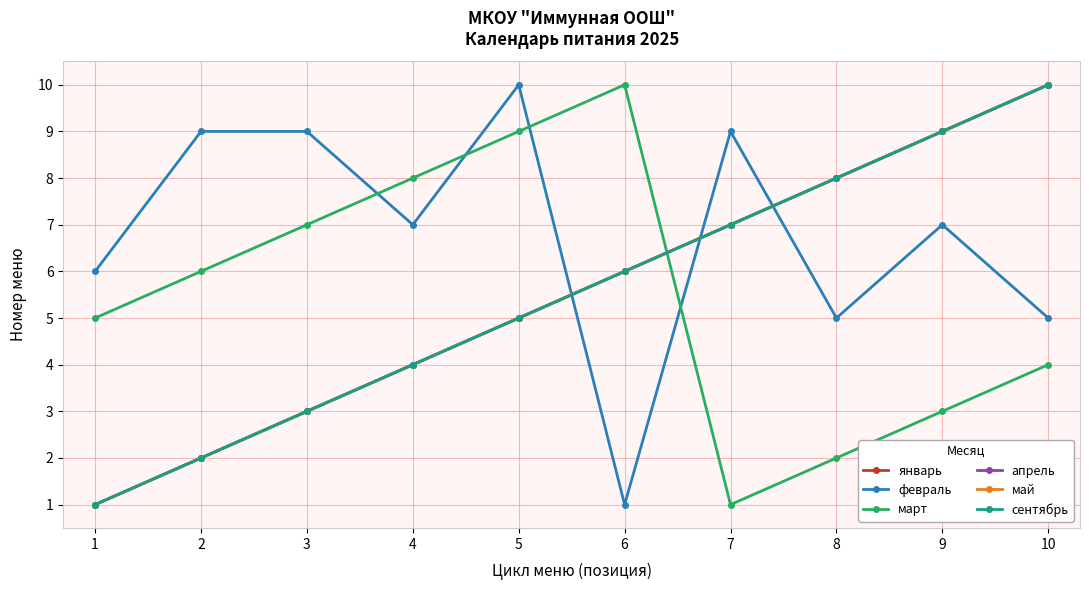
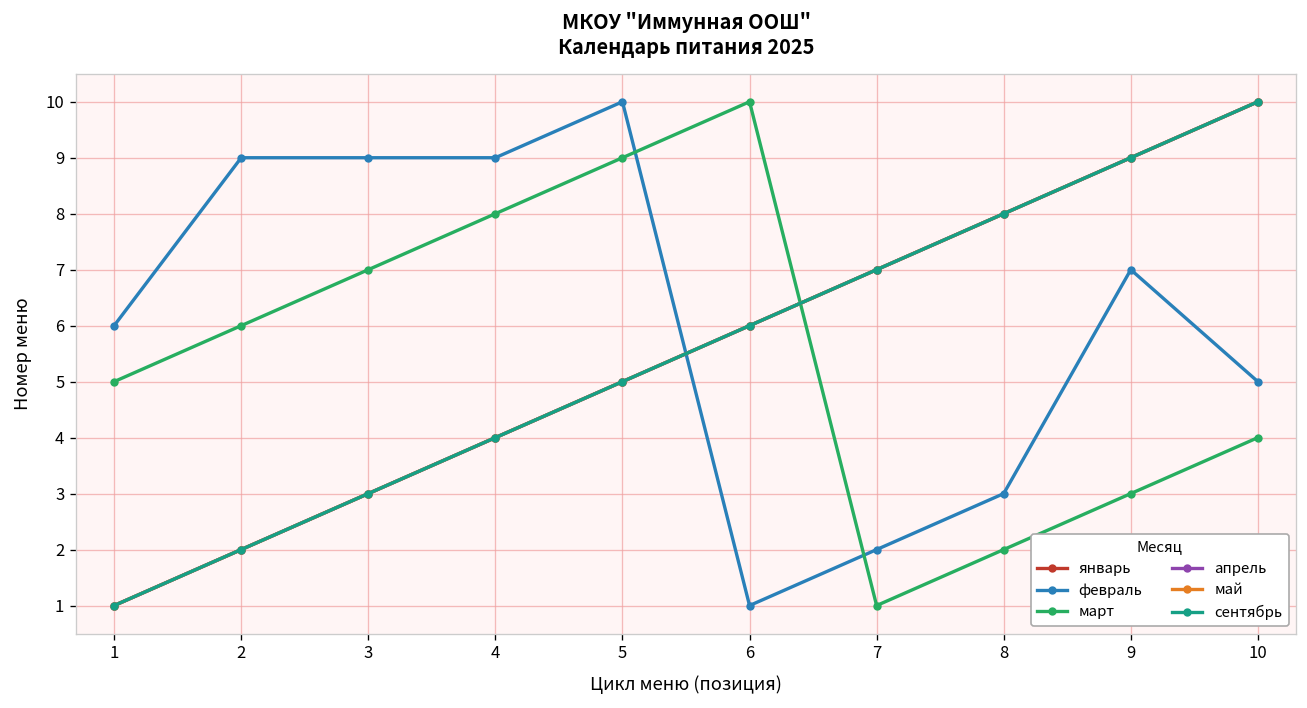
  {
    "февраль": {
      "1": 6,
      "2": 9,
      "3": 9,
-     "4": 7,
+     "4": 9,
      "5": 10,
      "6": 1,
-     "7": 9,
-     "8": 5,
+     "7": 2,
+     "8": 3,
      "9": 7,
      "10": 5
    }
  }
